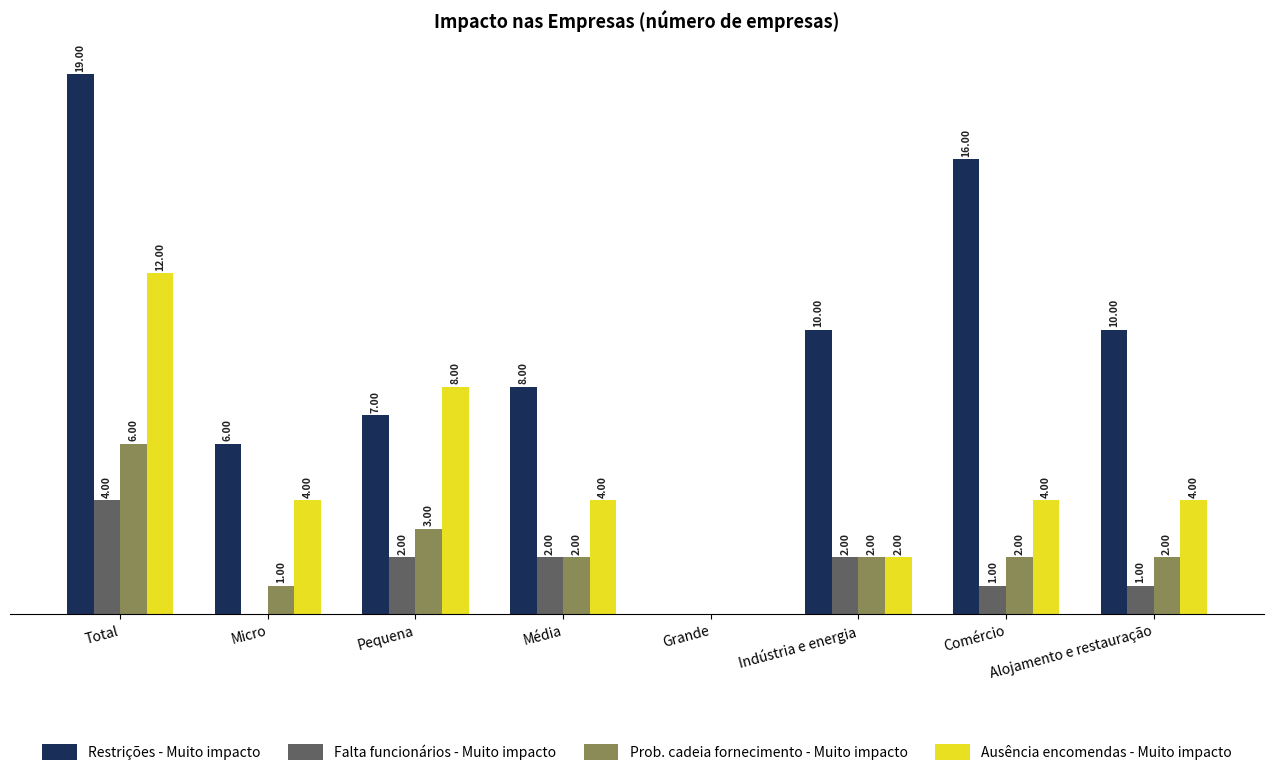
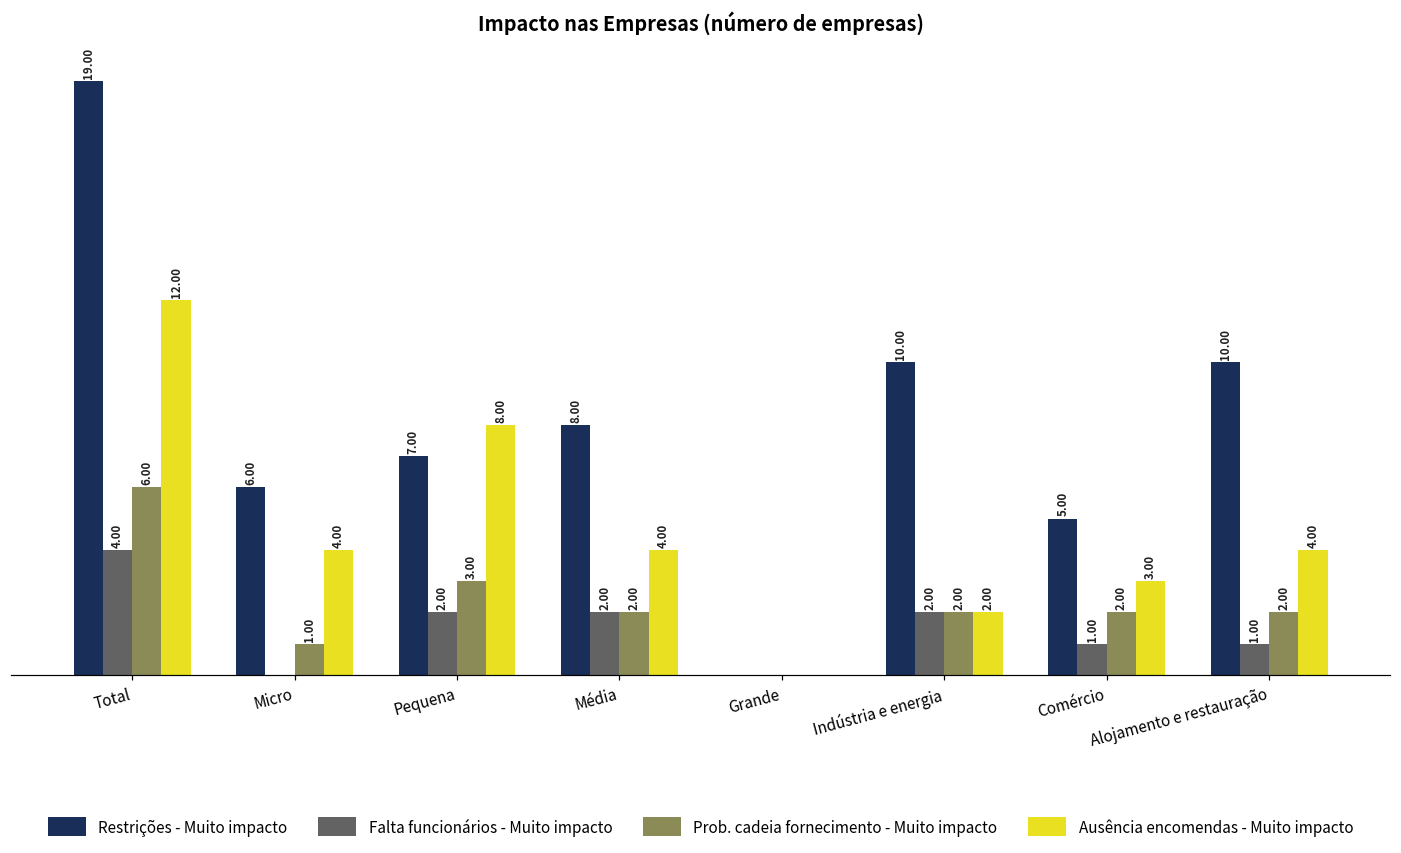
  {
    "Restrições - Muito impacto": {
      "Total": 19.00,
      "Micro": 6.00,
      "Pequena": 7.00,
      "Média": 8.00,
      "Indústria e energia": 10.00,
-     "Comércio": 16.00,
+     "Comércio": 5.00,
      "Alojamento e restauração": 10.00
    },
    "Ausência encomendas - Muito impacto": {
      "Total": 12.00,
      "Micro": 4.00,
      "Pequena": 8.00,
      "Média": 4.00,
      "Indústria e energia": 2.00,
-     "Comércio": 4.00,
+     "Comércio": 3.00,
      "Alojamento e restauração": 4.00
    }
  }
